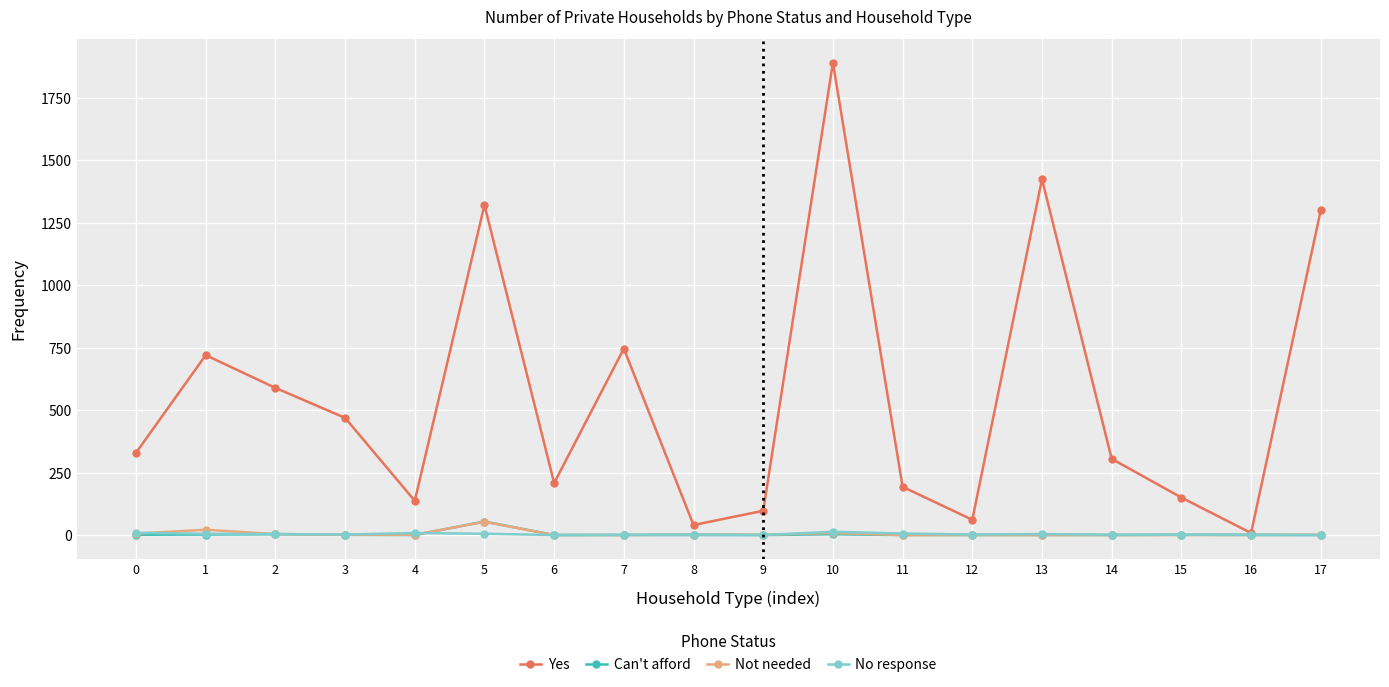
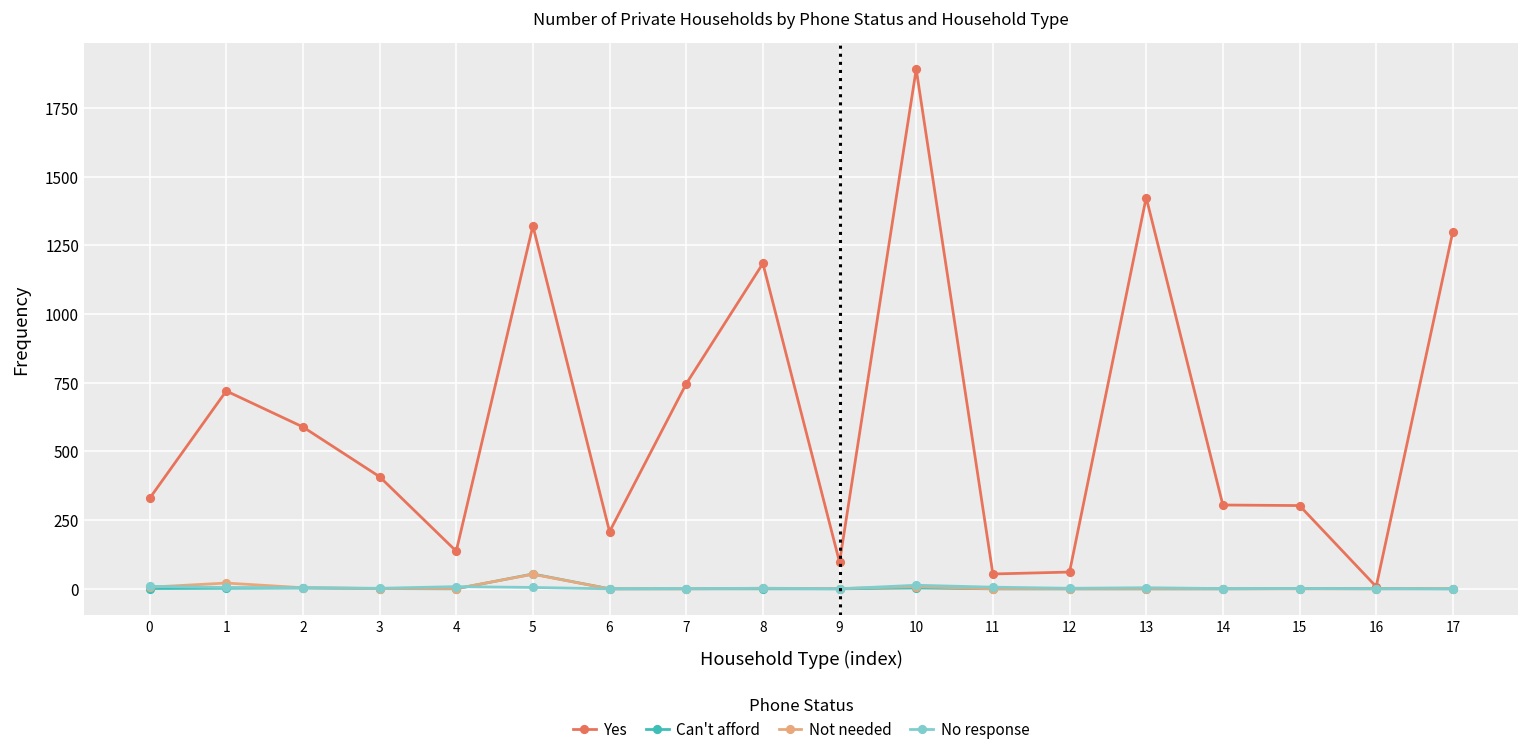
  {
    "Yes": {
      "0": 330,
      "1": 720,
      "2": 590,
-     "3": 470,
+     "3": 410,
      "4": 140,
      "5": 1320,
      "6": 210,
      "7": 750,
-     "8": 40,
+     "8": 1180,
      "9": 100,
      "10": 1890,
-     "11": 190,
+     "11": 50,
      "12": 60,
      "13": 1420,
      "14": 310,
-     "15": 150,
+     "15": 300,
      "17": 1300
    },
    "Not needed": {
      "1": 20
    },
    "No response": {
      "5": 10
    }
  }
